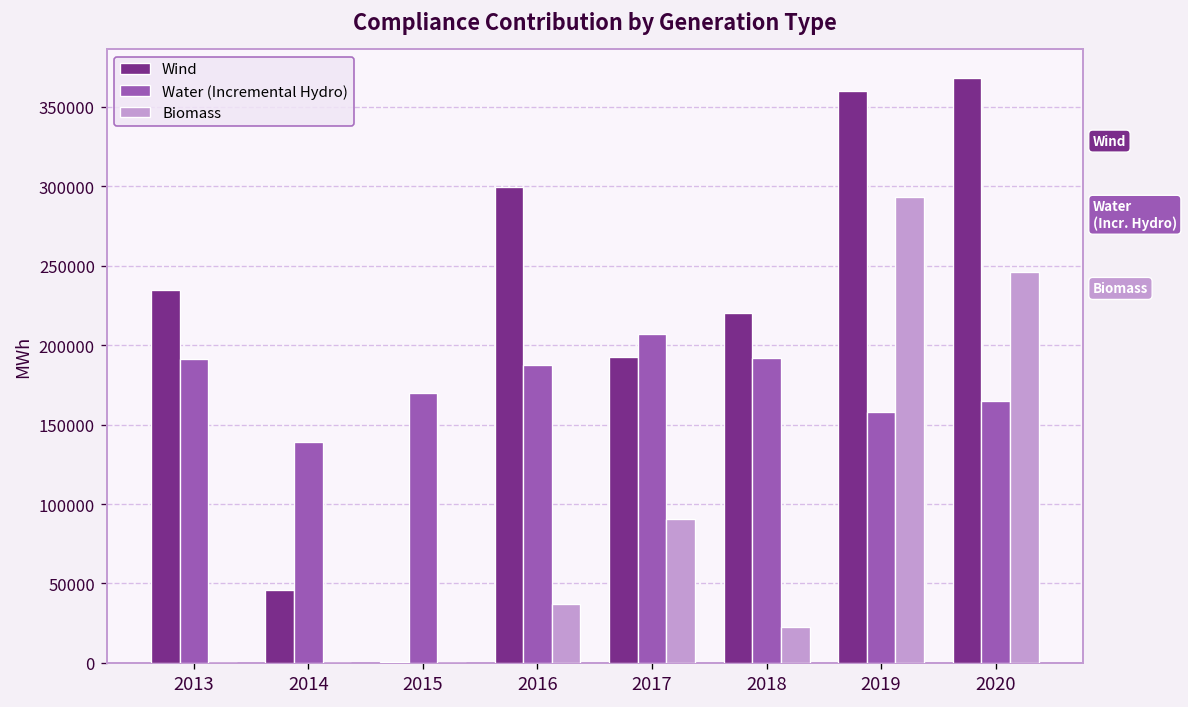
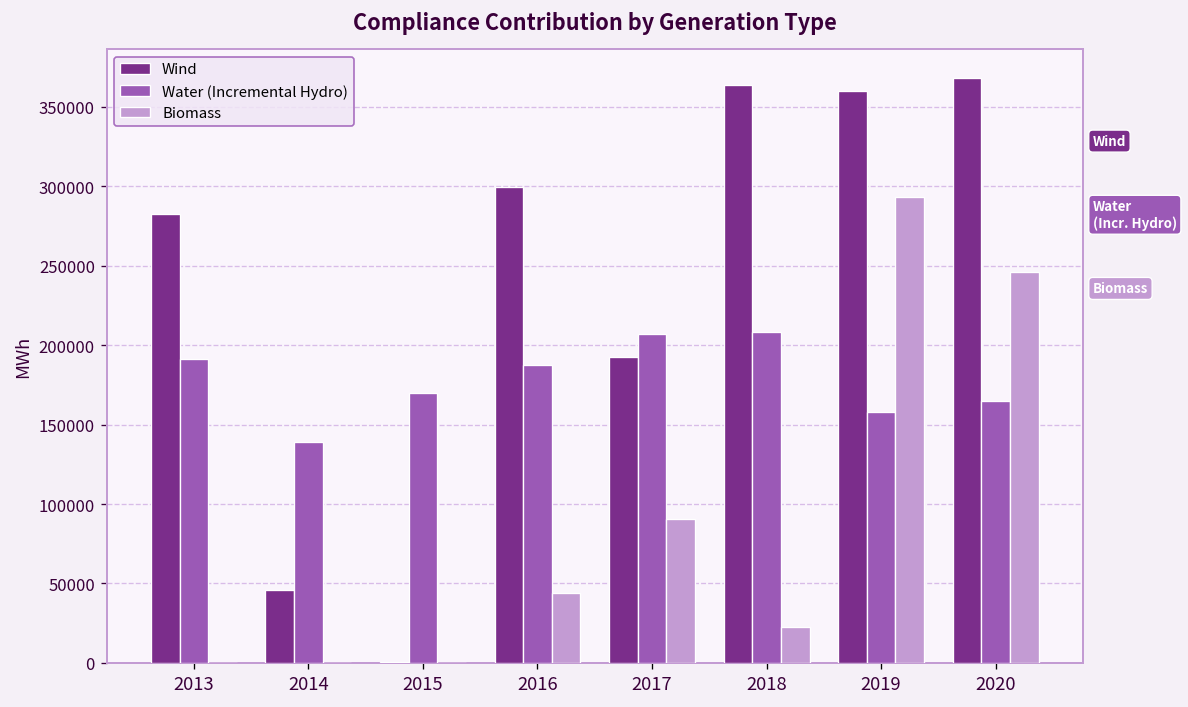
  {
    "Wind": {
-     "2013": 235000,
+     "2013": 283000,
      "2014": 46000,
      "2016": 300000,
      "2017": 192000,
-     "2018": 220000,
+     "2018": 364000,
      "2019": 360000,
      "2020": 368000
    },
    "Water (Incremental Hydro)": {
      "2013": 191000,
      "2014": 139000,
      "2015": 170000,
      "2016": 188000,
      "2017": 207000,
-     "2018": 192000,
+     "2018": 208000,
      "2019": 158000,
      "2020": 165000
    },
    "Biomass": {
      "2013": 0,
      "2014": 0,
      "2015": 0,
-     "2016": 37000,
+     "2016": 44000,
      "2017": 90000,
      "2018": 23000,
      "2019": 293000,
      "2020": 246000
    }
  }
